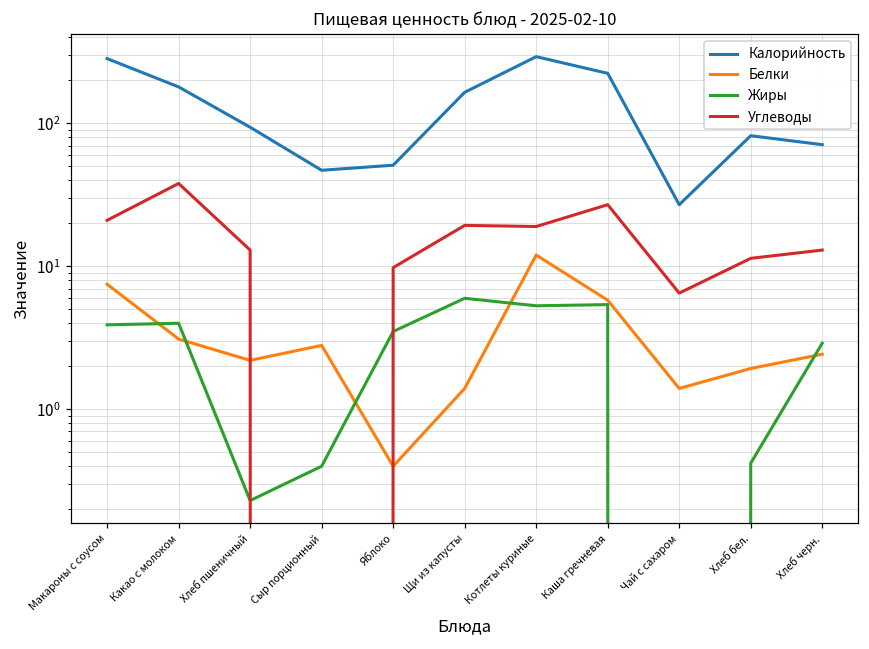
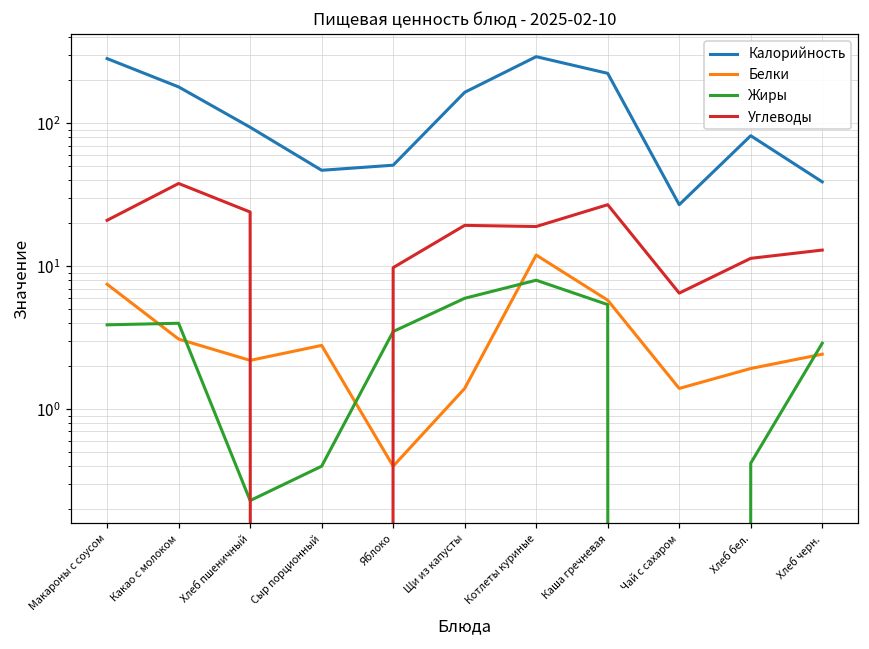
  {
    "Калорийность": {
      "Макароны с соусом": 280,
      "Какао с молоком": 180,
      "Хлеб пшеничный": 90,
      "Сыр порционный": 47,
      "Яблоко": 51,
      "Щи из капусты": 170,
      "Котлеты куриные": 290,
      "Каша гречневая": 220,
      "Чай с сахаром": 27,
      "Хлеб бел.": 80,
-     "Хлеб черн.": 70
+     "Хлеб черн.": 39
    },
    "Белки": {
      "Макароны с соусом": 8,
      "Какао с молоком": 3.1,
      "Хлеб пшеничный": 2.2,
      "Сыр порционный": 2.8,
      "Яблоко": 0.4,
      "Щи из капусты": 1.4,
      "Котлеты куриные": 12,
      "Каша гречневая": 6,
      "Чай с сахаром": 1.4,
      "Хлеб бел.": 1.9,
      "Хлеб черн.": 2.4
    },
    "Жиры": {
      "Макароны с соусом": 3.9,
      "Какао с молоком": 4.0,
      "Хлеб пшеничный": 0.23,
      "Сыр порционный": 0.4,
      "Яблоко": 3.5,
      "Щи из капусты": 6,
-     "Котлеты куриные": 5.3,
+     "Котлеты куриные": 8,
      "Каша гречневая": 5.4,
      "Хлеб бел.": 0.42,
      "Хлеб черн.": 2.9
    },
    "Углеводы": {
      "Макароны с соусом": 21,
      "Какао с молоком": 38,
-     "Хлеб пшеничный": 13,
+     "Хлеб пшеничный": 24,
      "Яблоко": 10,
      "Щи из капусты": 19,
      "Котлеты куриные": 19,
      "Каша гречневая": 27,
      "Чай с сахаром": 7,
      "Хлеб бел.": 11,
      "Хлеб черн.": 13
    }
  }
